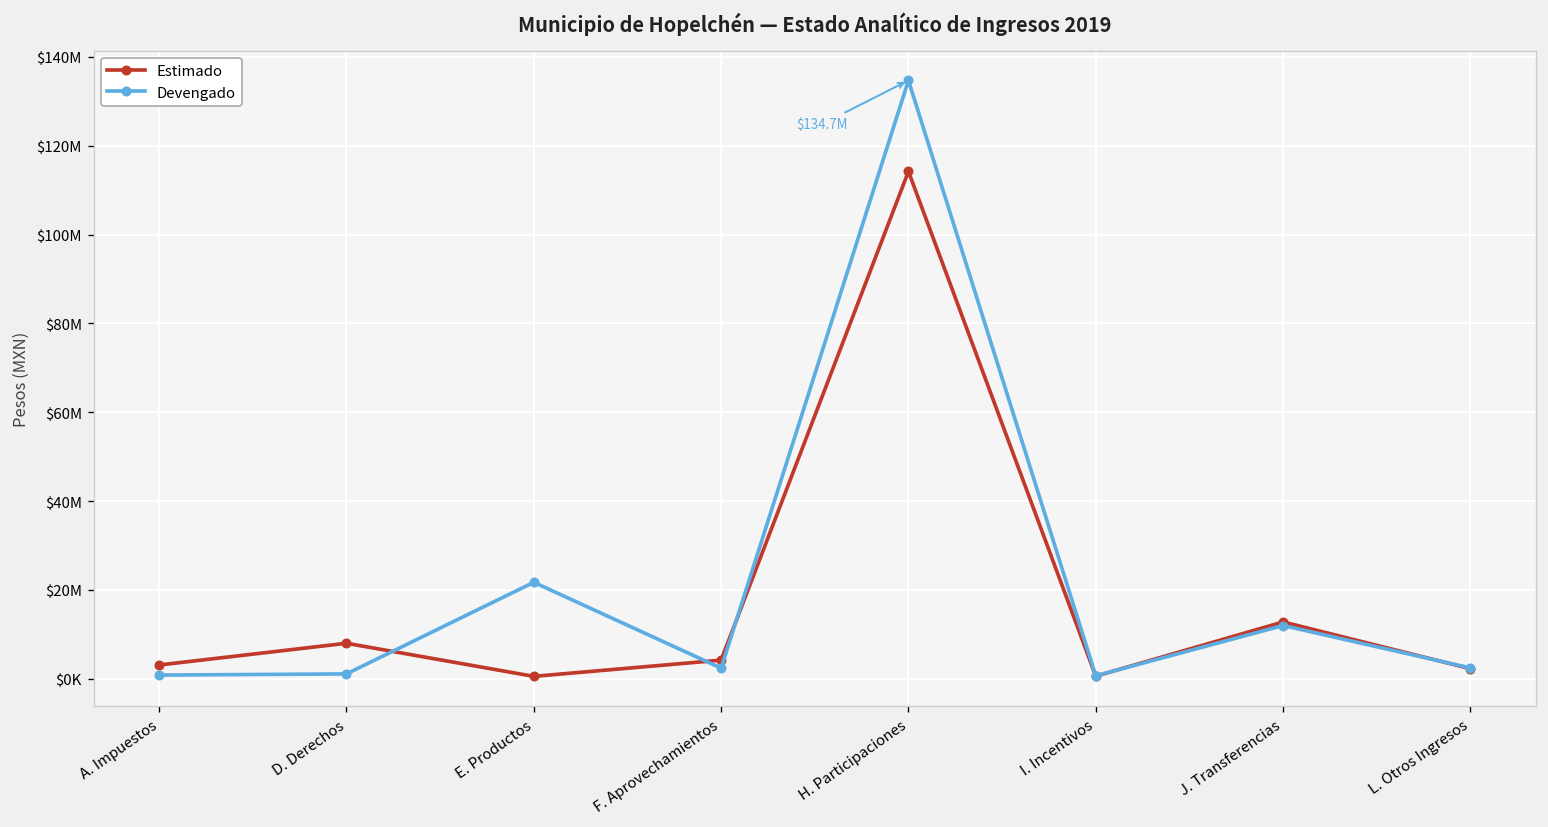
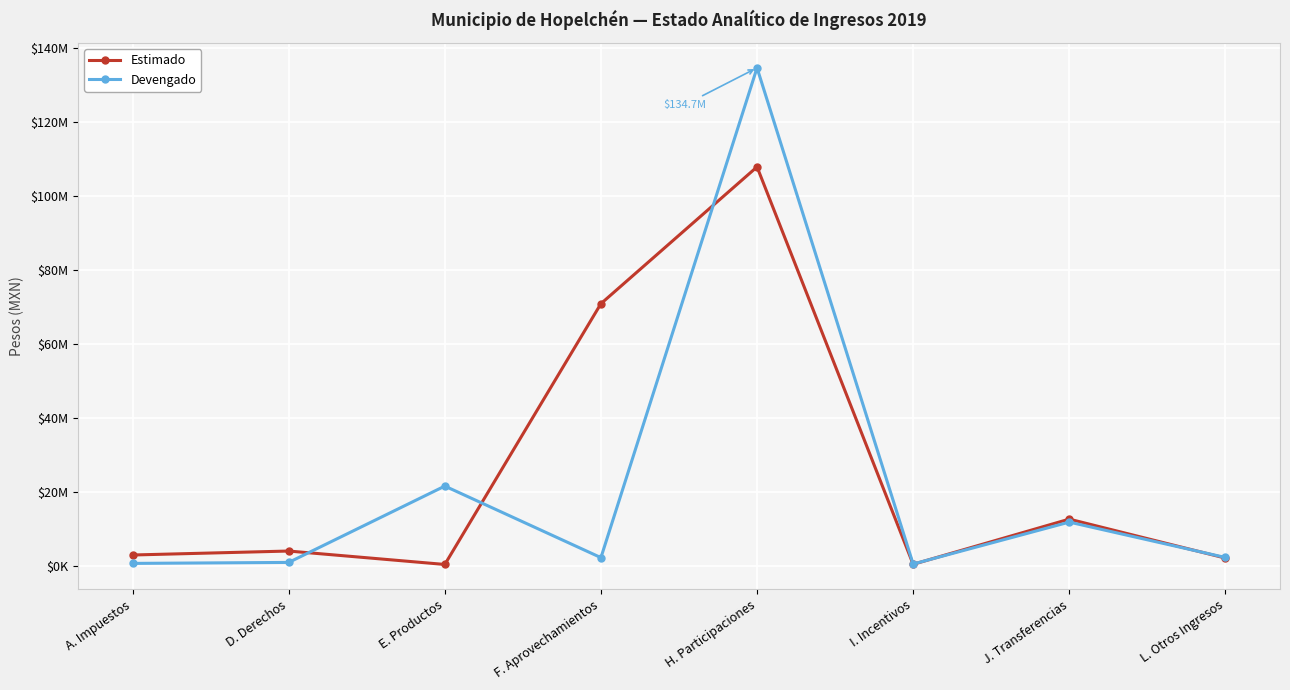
  {
    "Estimado": {
      "A. Impuestos": "$3000000",
-     "D. Derechos": "$8000000",
+     "D. Derechos": "$4000000",
      "E. Productos": "$1000000",
-     "F. Aprovechamientos": "$4000000",
-     "H. Participaciones": "$114000000",
+     "F. Aprovechamientos": "$71000000",
+     "H. Participaciones": "$108000000",
      "J. Transferencias": "$13000000"
    },
    "Devengado": {
      "H. Participaciones": "$134.7M"
    }
  }
